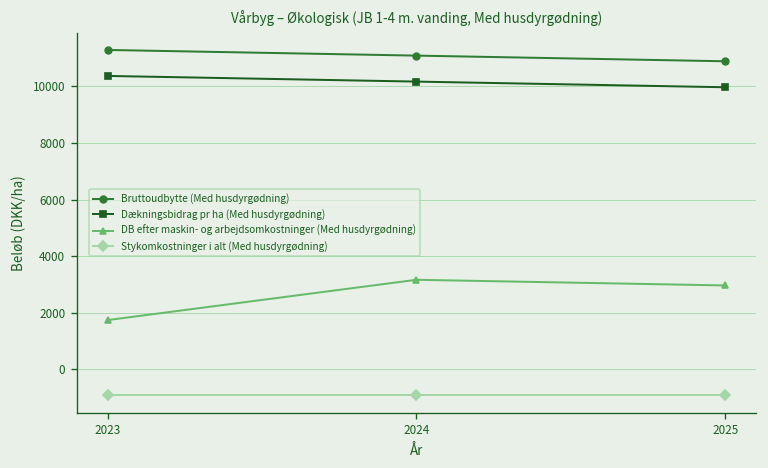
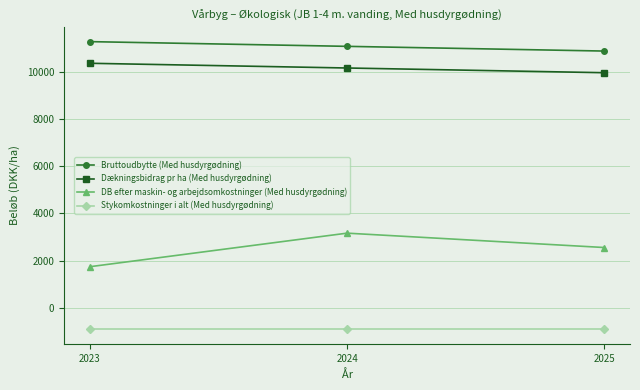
  {
    "DB efter maskin- og arbejdsomkostninger (Med husdyrgødning)": {
      "2023": 1700,
      "2024": 3200,
-     "2025": 3000
+     "2025": 2600
    },
    "Stykomkostninger i alt (Med husdyrgødning)": {
      "2023": -900,
      "2024": -900,
      "2025": -900
    }
  }
